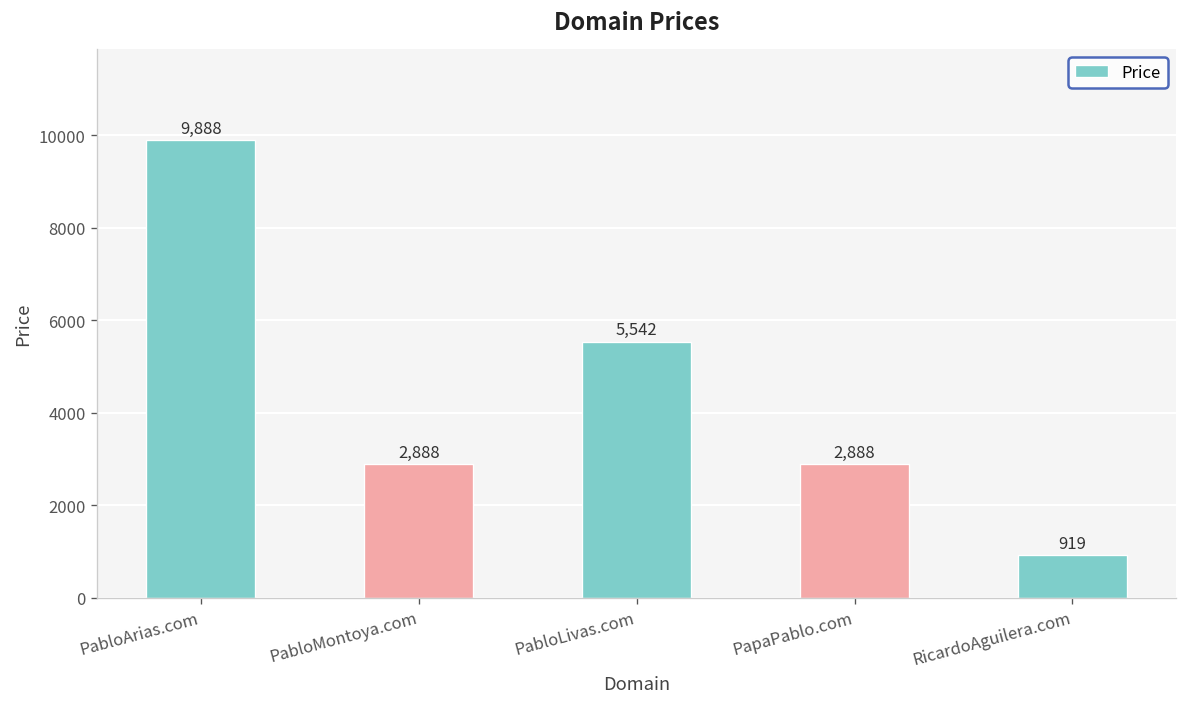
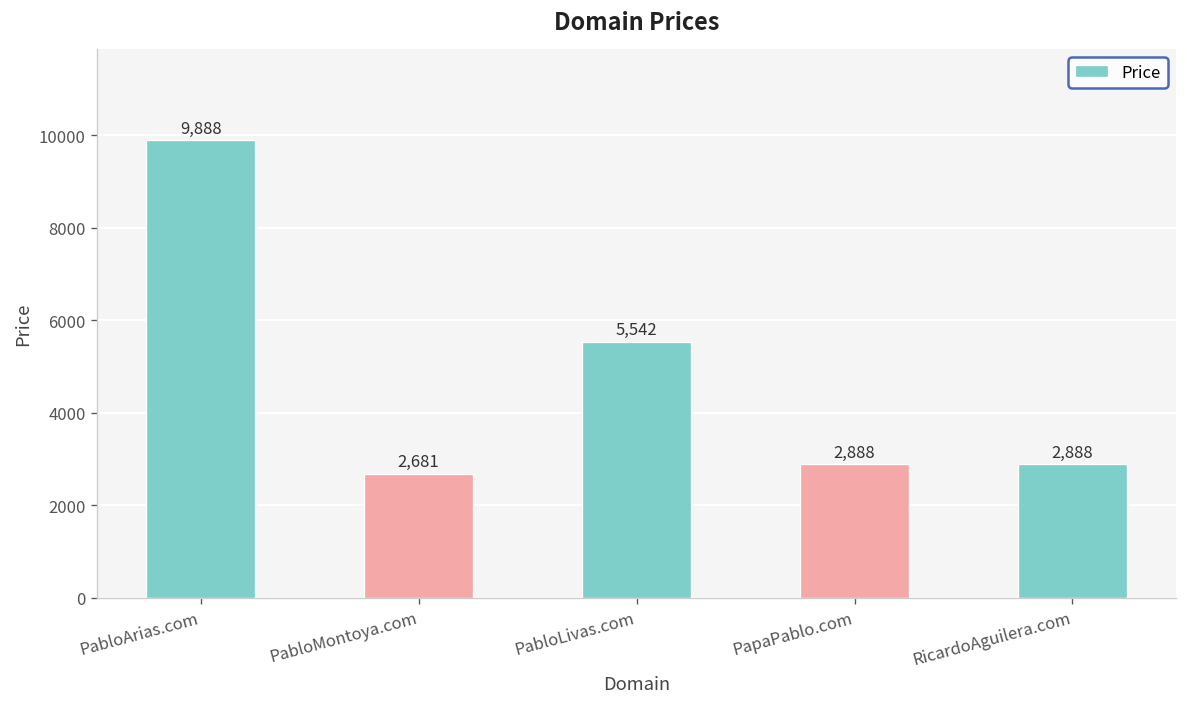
  {
    "PabloArias.com": "9,888",
-   "PabloMontoya.com": "2,888",
+   "PabloMontoya.com": "2,681",
    "PabloLivas.com": "5,542",
    "PapaPablo.com": "2,888",
-   "RicardoAguilera.com": "919"
+   "RicardoAguilera.com": "2,888"
  }
